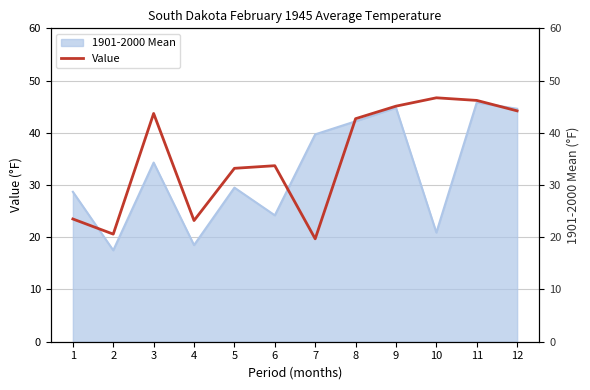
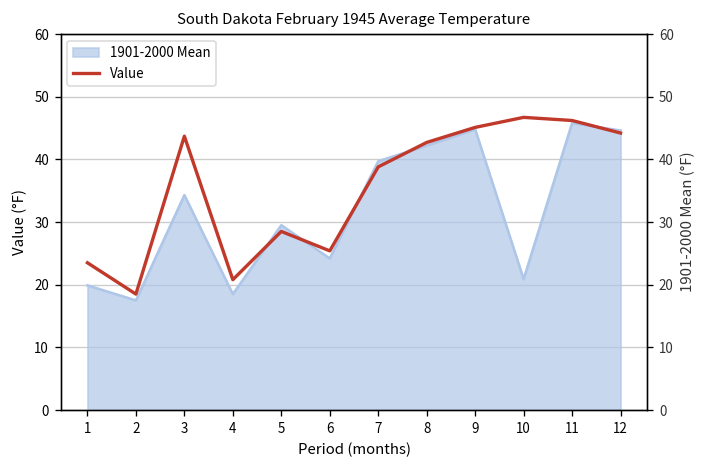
  {
    "1901-2000 Mean": {
-     "1": 29,
+     "1": 20,
      "2": 18,
      "3": 34,
      "4": 19,
      "5": 30,
      "6": 24,
      "7": 40,
      "8": 42,
      "10": 21
    },
    "Value": {
      "1": 24,
-     "2": 21,
+     "2": 19,
      "3": 44,
-     "4": 23,
-     "5": 33,
-     "6": 34,
-     "7": 20,
+     "4": 21,
+     "5": 29,
+     "6": 25,
+     "7": 39,
      "8": 43,
      "10": 47
    }
  }
